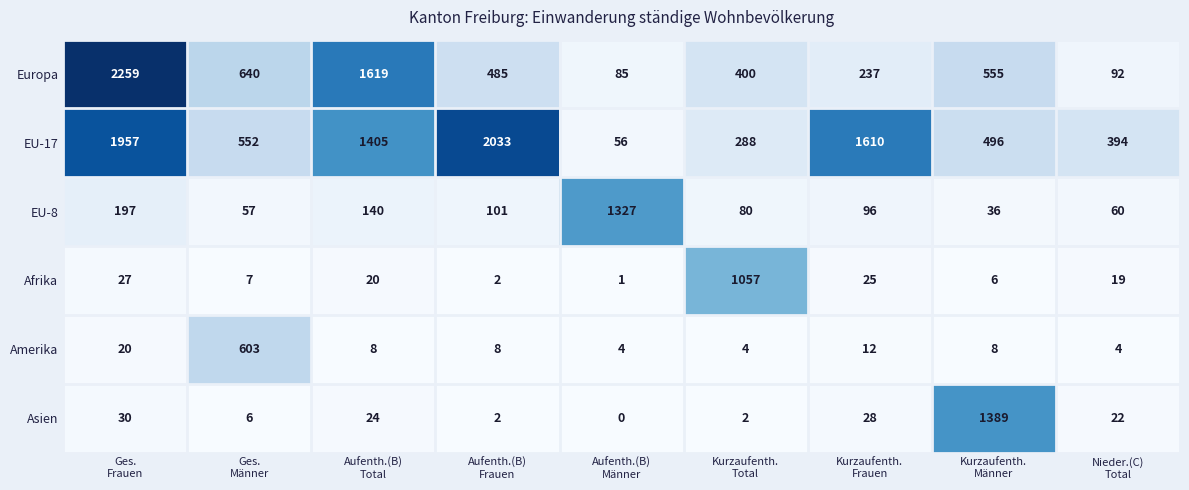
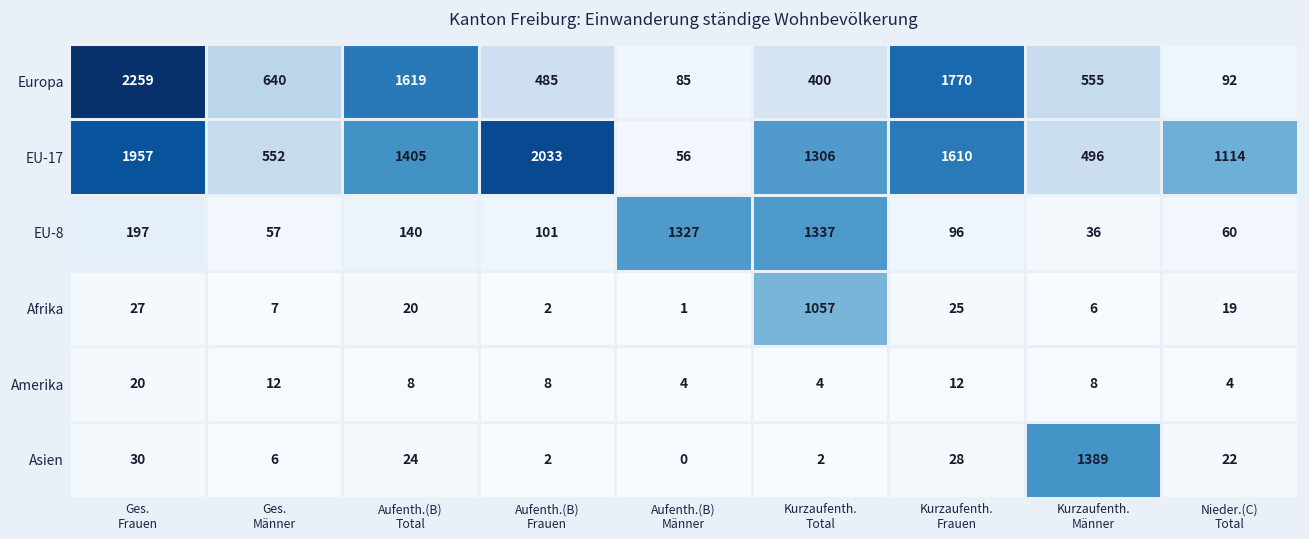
  {
    "Europa": {
      "Ges. Frauen": 2259,
      "Ges. Männer": 640,
      "Aufenth.(B) Total": 1619,
      "Aufenth.(B) Frauen": 485,
      "Aufenth.(B) Männer": 85,
      "Kurzaufenth. Total": 400,
-     "Kurzaufenth. Frauen": 237,
+     "Kurzaufenth. Frauen": 1770,
      "Kurzaufenth. Männer": 555,
      "Nieder.(C) Total": 92
    },
    "EU-17": {
      "Ges. Frauen": 1957,
      "Ges. Männer": 552,
      "Aufenth.(B) Total": 1405,
      "Aufenth.(B) Frauen": 2033,
      "Aufenth.(B) Männer": 56,
-     "Kurzaufenth. Total": 288,
+     "Kurzaufenth. Total": 1306,
      "Kurzaufenth. Frauen": 1610,
      "Kurzaufenth. Männer": 496,
-     "Nieder.(C) Total": 394
+     "Nieder.(C) Total": 1114
    },
    "EU-8": {
      "Ges. Frauen": 197,
      "Ges. Männer": 57,
      "Aufenth.(B) Total": 140,
      "Aufenth.(B) Frauen": 101,
      "Aufenth.(B) Männer": 1327,
-     "Kurzaufenth. Total": 80,
+     "Kurzaufenth. Total": 1337,
      "Kurzaufenth. Frauen": 96,
      "Kurzaufenth. Männer": 36,
      "Nieder.(C) Total": 60
    },
    "Afrika": {
      "Ges. Frauen": 27,
      "Ges. Männer": 7,
      "Aufenth.(B) Total": 20,
      "Aufenth.(B) Frauen": 2,
      "Aufenth.(B) Männer": 1,
      "Kurzaufenth. Total": 1057,
      "Kurzaufenth. Frauen": 25,
      "Kurzaufenth. Männer": 6,
      "Nieder.(C) Total": 19
    },
    "Amerika": {
      "Ges. Frauen": 20,
-     "Ges. Männer": 603,
+     "Ges. Männer": 12,
      "Aufenth.(B) Total": 8,
      "Aufenth.(B) Frauen": 8,
      "Aufenth.(B) Männer": 4,
      "Kurzaufenth. Total": 4,
      "Kurzaufenth. Frauen": 12,
      "Kurzaufenth. Männer": 8,
      "Nieder.(C) Total": 4
    },
    "Asien": {
      "Ges. Frauen": 30,
      "Ges. Männer": 6,
      "Aufenth.(B) Total": 24,
      "Aufenth.(B) Frauen": 2,
      "Aufenth.(B) Männer": 0,
      "Kurzaufenth. Total": 2,
      "Kurzaufenth. Frauen": 28,
      "Kurzaufenth. Männer": 1389,
      "Nieder.(C) Total": 22
    }
  }
